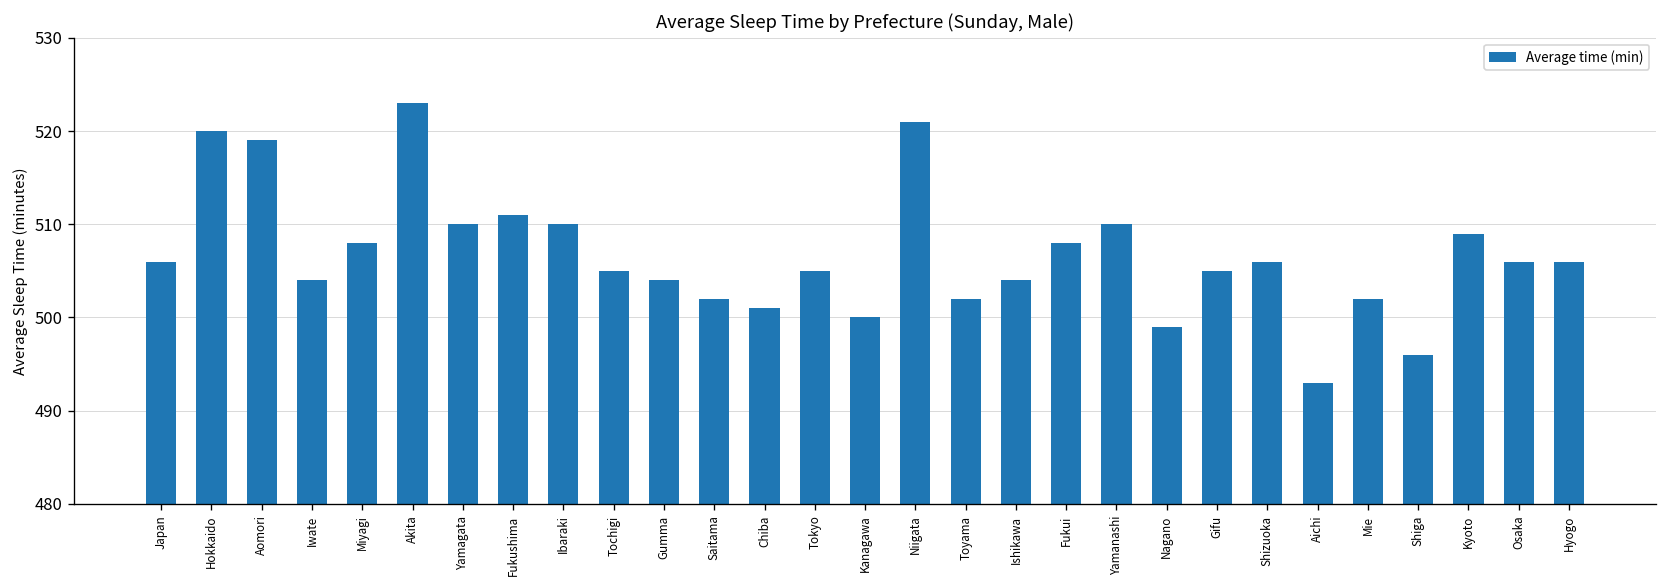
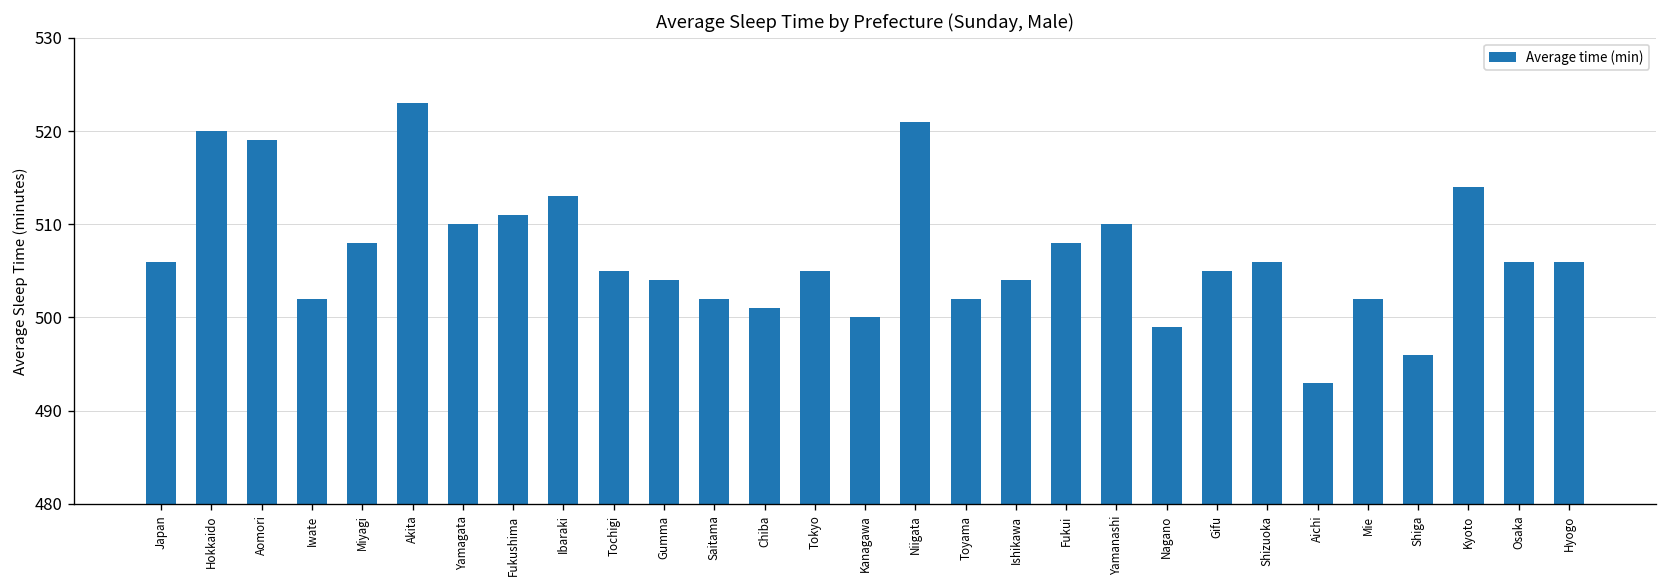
  {
    "Japan": 506,
    "Hokkaido": 520,
    "Aomori": 519,
-   "Iwate": 504,
+   "Iwate": 502,
    "Miyagi": 508,
    "Akita": 523,
    "Yamagata": 510,
    "Fukushima": 511,
-   "Ibaraki": 510,
+   "Ibaraki": 513,
    "Tochigi": 505,
    "Gumma": 504,
    "Saitama": 502,
    "Chiba": 501,
    "Tokyo": 505,
    "Kanagawa": 500,
    "Niigata": 521,
    "Toyama": 502,
    "Ishikawa": 504,
    "Fukui": 508,
    "Yamanashi": 510,
    "Nagano": 499,
    "Gifu": 505,
    "Shizuoka": 506,
    "Aichi": 493,
    "Mie": 502,
    "Shiga": 496,
-   "Kyoto": 509,
+   "Kyoto": 514,
    "Osaka": 506,
    "Hyogo": 506
  }
